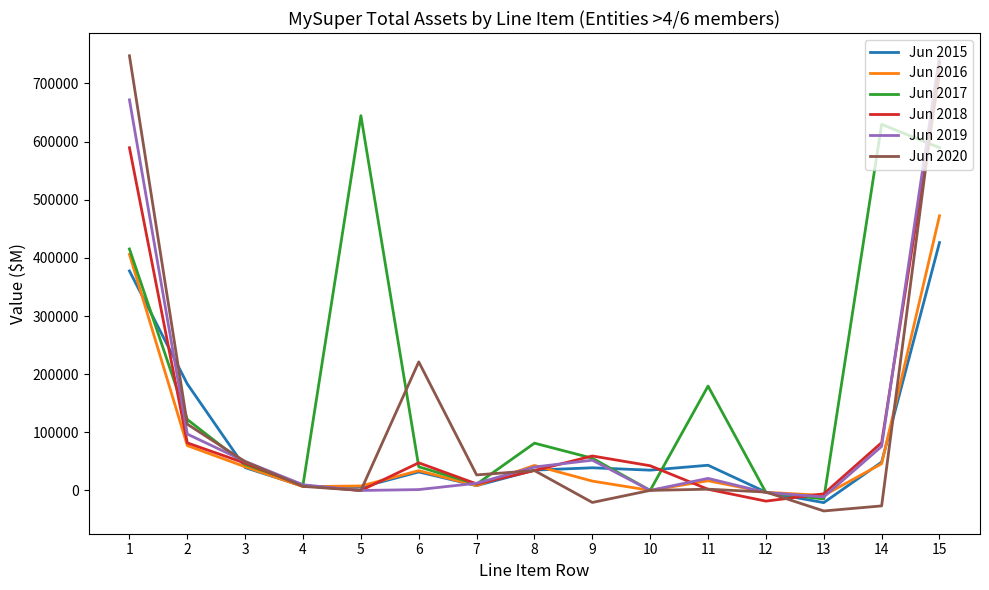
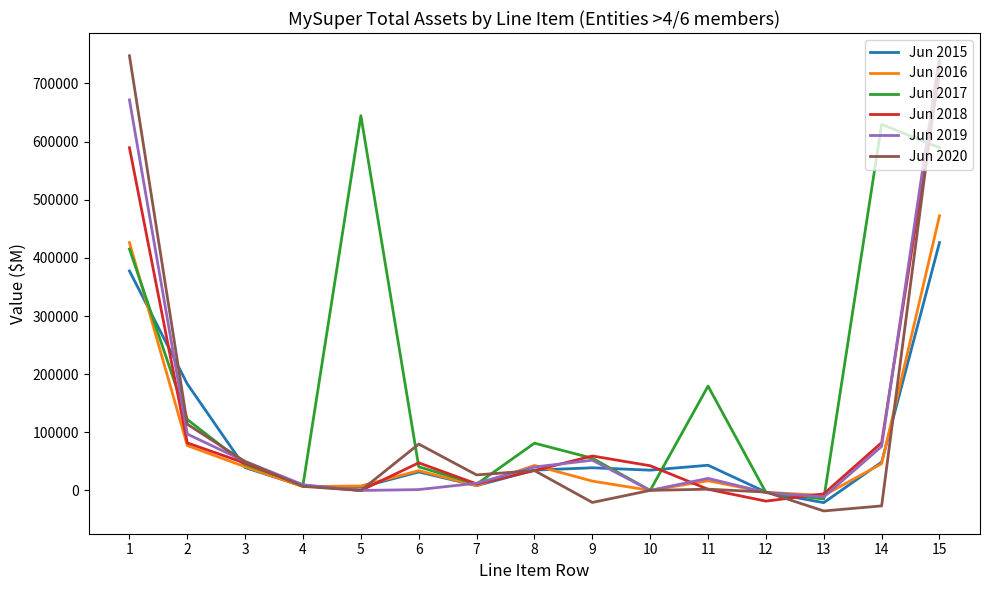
  {
    "Jun 2015": {
      "1": 380000,
      "2": 180000,
      "9": 40000,
      "10": 30000,
      "11": 40000,
      "13": -20000,
      "15": 430000
    },
    "Jun 2016": {
-     "1": 410000,
+     "1": 430000,
      "2": 80000,
      "9": 20000,
      "15": 470000
    },
    "Jun 2017": {
      "1": 420000,
      "2": 120000,
      "5": 640000,
      "6": 40000,
      "8": 80000,
      "11": 180000
    },
    "Jun 2018": {
      "1": 590000,
      "2": 80000,
      "6": 50000,
      "10": 40000,
      "12": -20000,
      "14": 80000
    },
    "Jun 2019": {
      "1": 670000,
      "2": 100000,
      "6": 0,
      "14": 80000
    },
    "Jun 2020": {
      "1": 750000,
      "2": 110000,
-     "6": 220000,
+     "6": 80000,
      "7": 30000,
      "9": -20000,
      "13": -40000,
      "14": -30000
    }
  }
